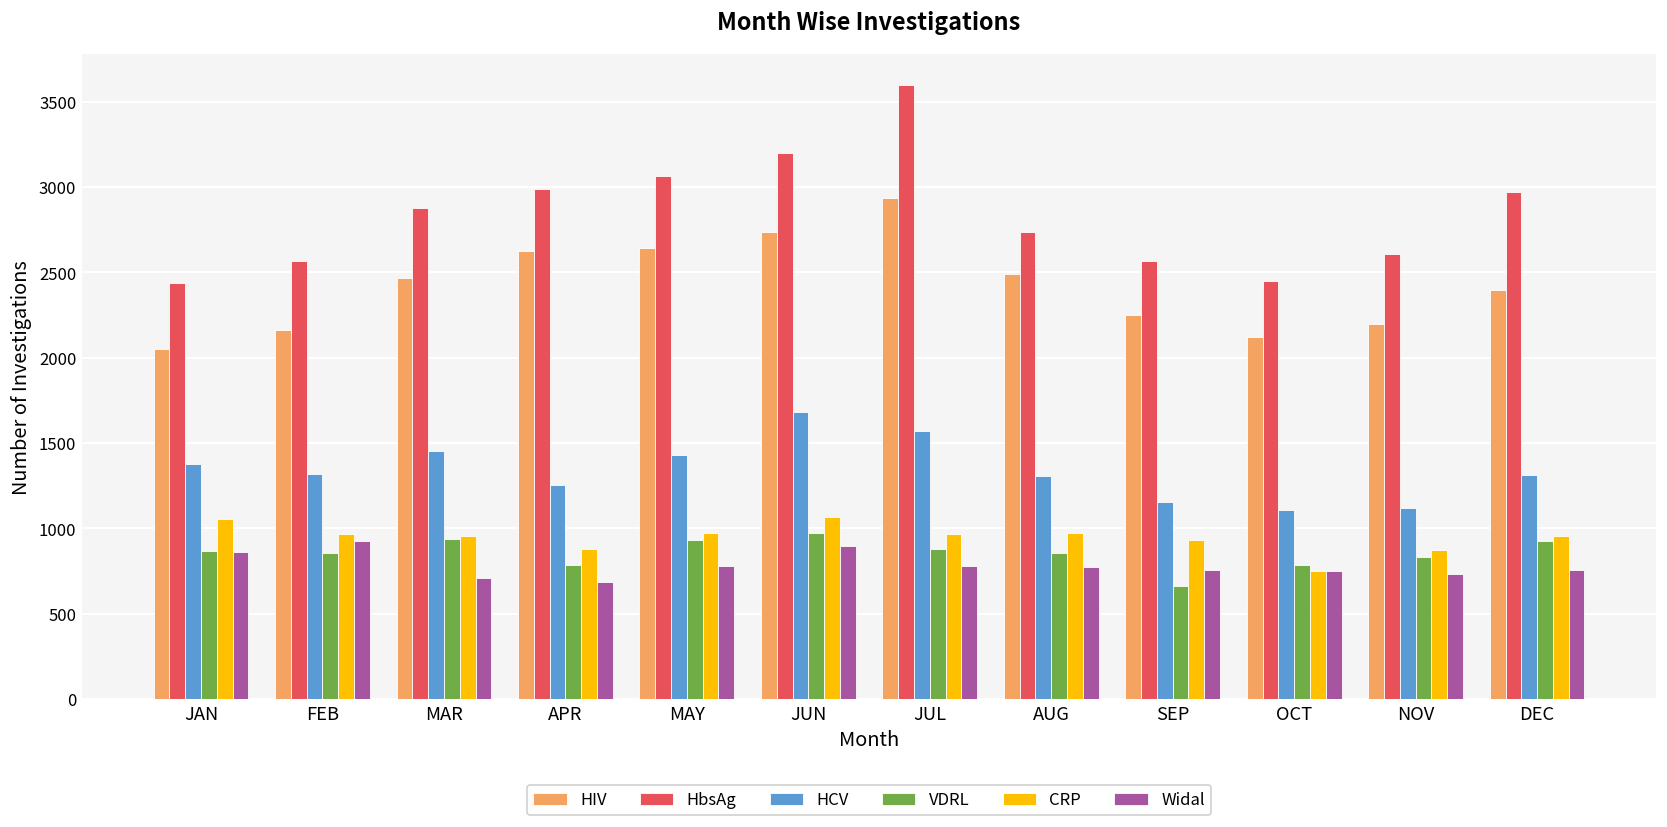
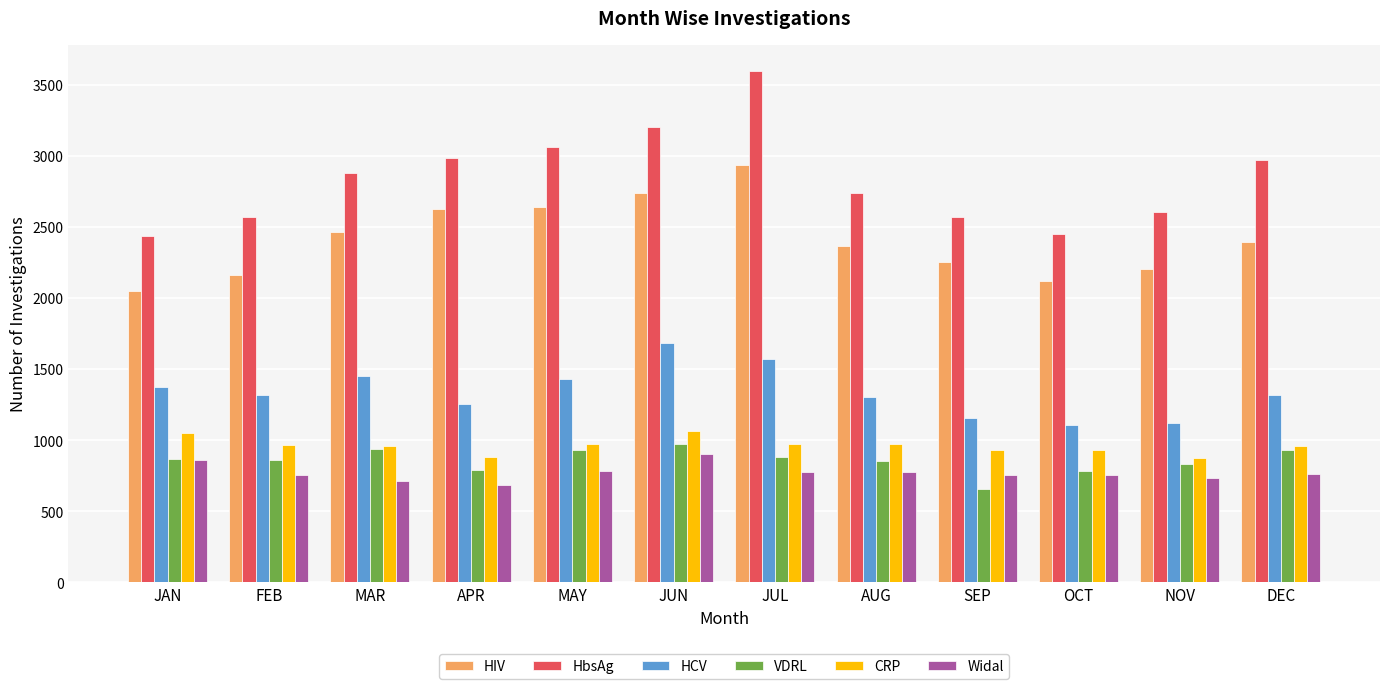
  {
    "HIV": {
      "JAN": 2050,
      "FEB": 2160,
      "MAR": 2470,
      "APR": 2620,
      "MAY": 2640,
      "JUN": 2740,
      "JUL": 2930,
-     "AUG": 2490,
+     "AUG": 2360,
      "SEP": 2250,
      "OCT": 2120,
      "NOV": 2200,
      "DEC": 2400
    },
    "HbsAg": {
      "JAN": 2440,
      "FEB": 2570,
      "MAR": 2880,
      "APR": 2990,
      "MAY": 3060,
      "JUN": 3200,
      "JUL": 3600,
      "AUG": 2740,
      "SEP": 2570,
      "OCT": 2450,
      "NOV": 2610,
      "DEC": 2970
    },
    "HCV": {
      "JAN": 1380,
      "FEB": 1320,
      "MAR": 1450,
      "APR": 1260,
      "MAY": 1430,
      "JUN": 1680,
      "JUL": 1570,
      "AUG": 1310,
      "SEP": 1160,
      "OCT": 1110,
      "NOV": 1120,
      "DEC": 1320
    },
    "VDRL": {
      "JAN": 870,
      "FEB": 860,
      "MAR": 940,
      "APR": 790,
      "MAY": 930,
      "JUN": 970,
      "JUL": 880,
      "AUG": 860,
      "SEP": 660,
      "OCT": 790,
      "NOV": 840,
      "DEC": 930
    },
    "CRP": {
      "JAN": 1050,
      "FEB": 970,
      "MAR": 960,
      "APR": 880,
      "MAY": 970,
      "JUN": 1070,
      "JUL": 970,
      "AUG": 970,
      "SEP": 930,
-     "OCT": 750,
+     "OCT": 930,
      "NOV": 870,
      "DEC": 960
    },
    "Widal": {
      "JAN": 860,
-     "FEB": 930,
+     "FEB": 760,
      "MAR": 710,
      "APR": 690,
      "MAY": 780,
      "JUN": 900,
      "JUL": 780,
      "AUG": 780,
      "SEP": 760,
      "OCT": 750,
      "NOV": 740,
      "DEC": 760
    }
  }
